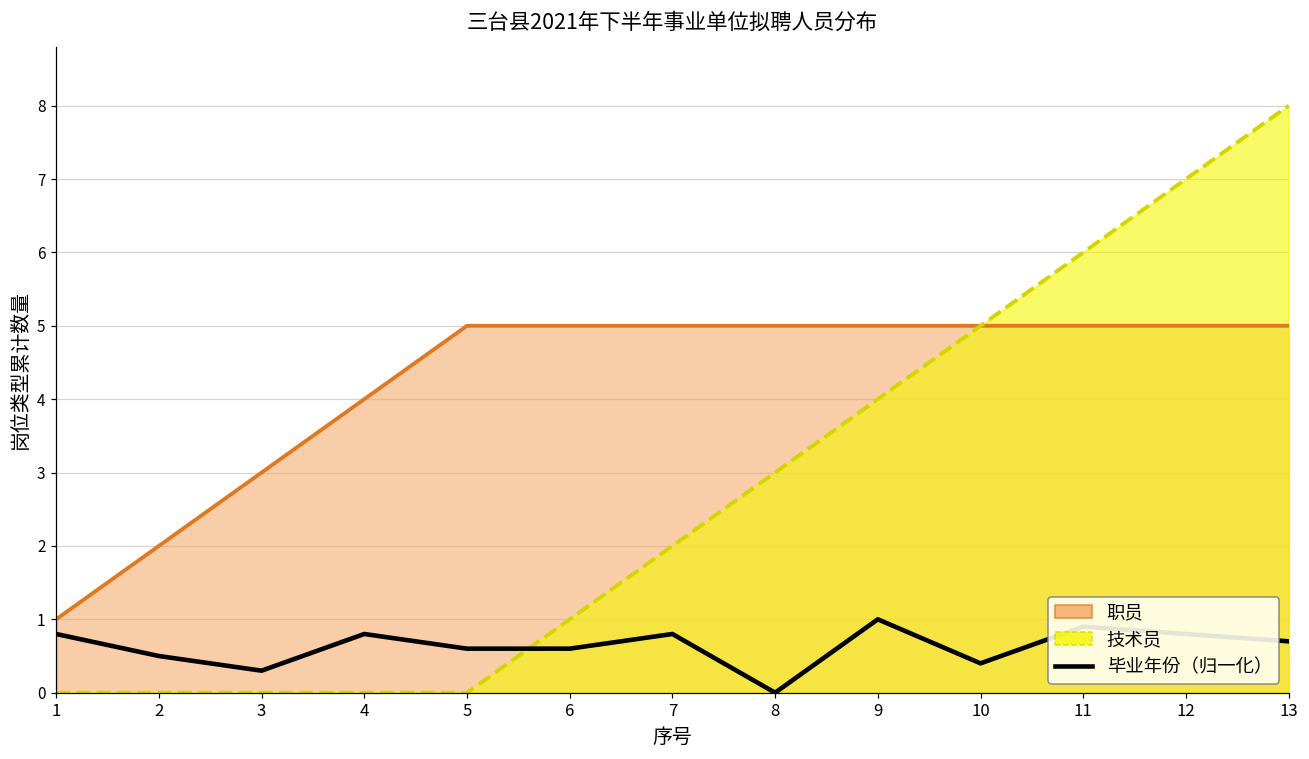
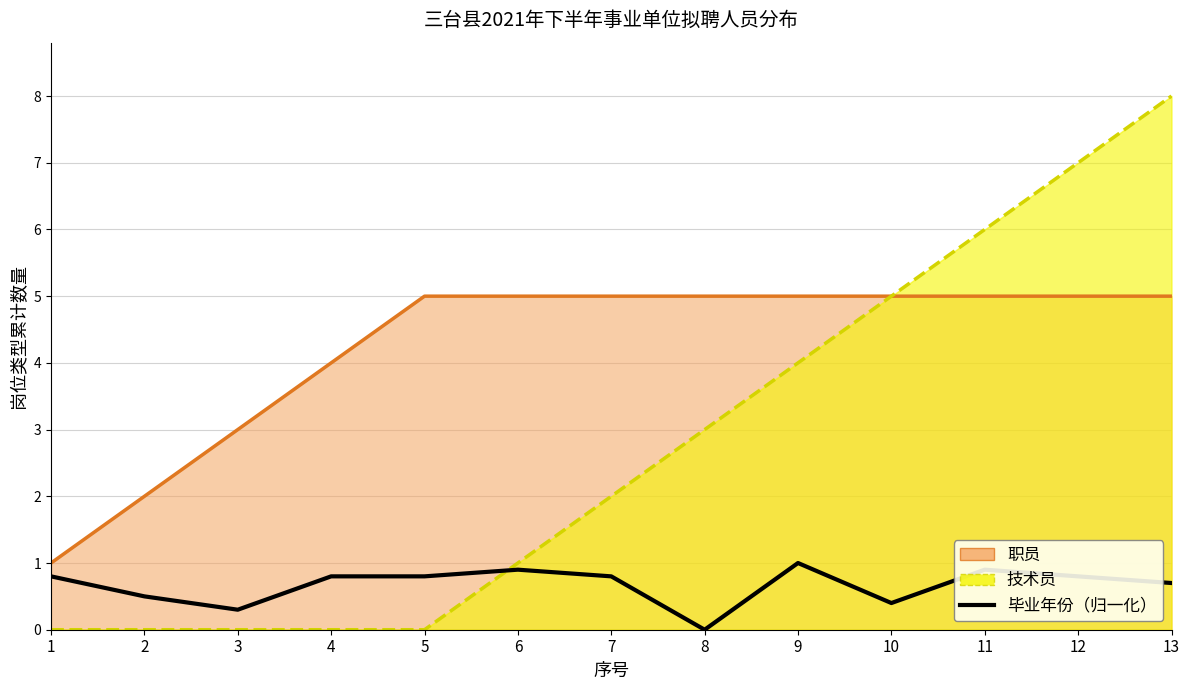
  {
    "职员": {
      "1": 1.0,
      "2": 2.0,
      "3": 3.0,
      "4": 4.0,
      "5": 5.0,
      "6": 5.0,
      "7": 5.0,
      "8": 5.0,
      "9": 5.0,
      "11": 5.0,
      "12": 5.0,
      "13": 5.0
    },
    "技术员": {
      "1": 0.0,
      "2": 0.0,
      "3": 0.0,
      "4": 0.0,
      "5": 0.0,
      "6": 1.0,
      "7": 2.0,
      "8": 3.0,
      "9": 4.0,
      "11": 6.0,
      "12": 7.0,
      "13": 8.0
    },
    "毕业年份（归一化）": {
      "1": 0.8,
      "2": 0.5,
      "3": 0.3,
      "4": 0.8,
-     "5": 0.6,
-     "6": 0.6,
+     "5": 0.8,
+     "6": 0.9,
      "7": 0.8,
      "8": 0.0,
      "9": 1.0,
      "10": 0.4,
      "13": 0.7
    }
  }
